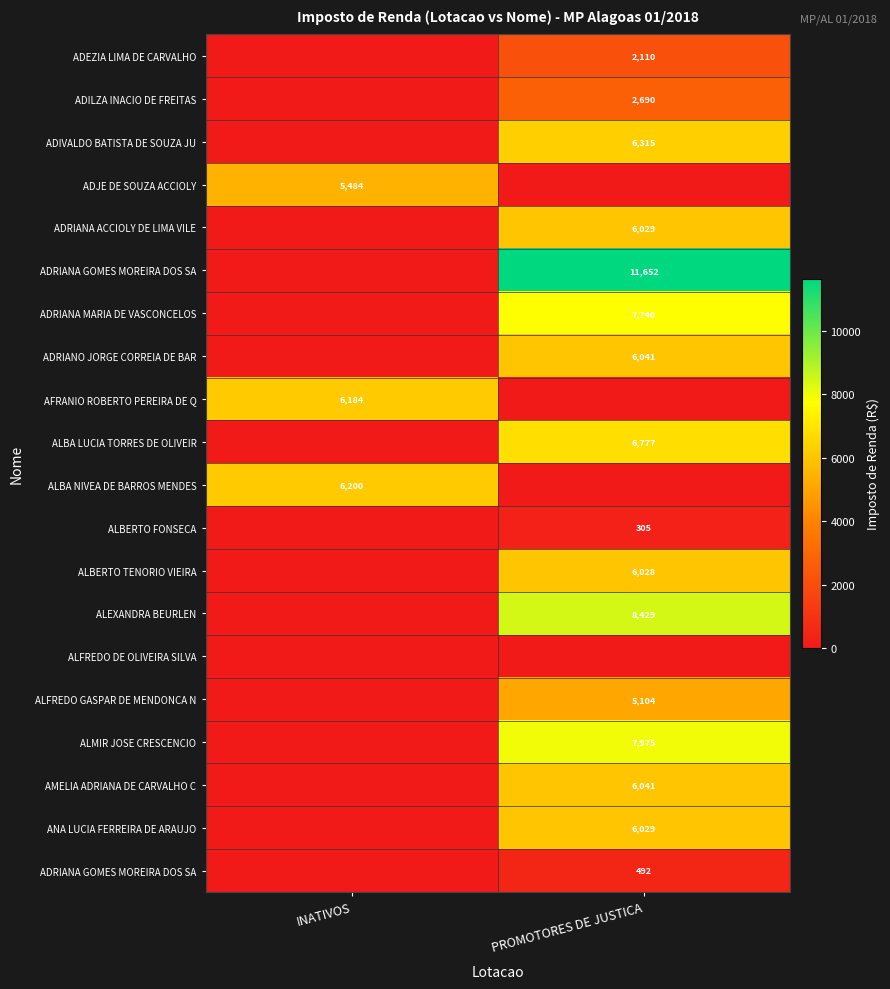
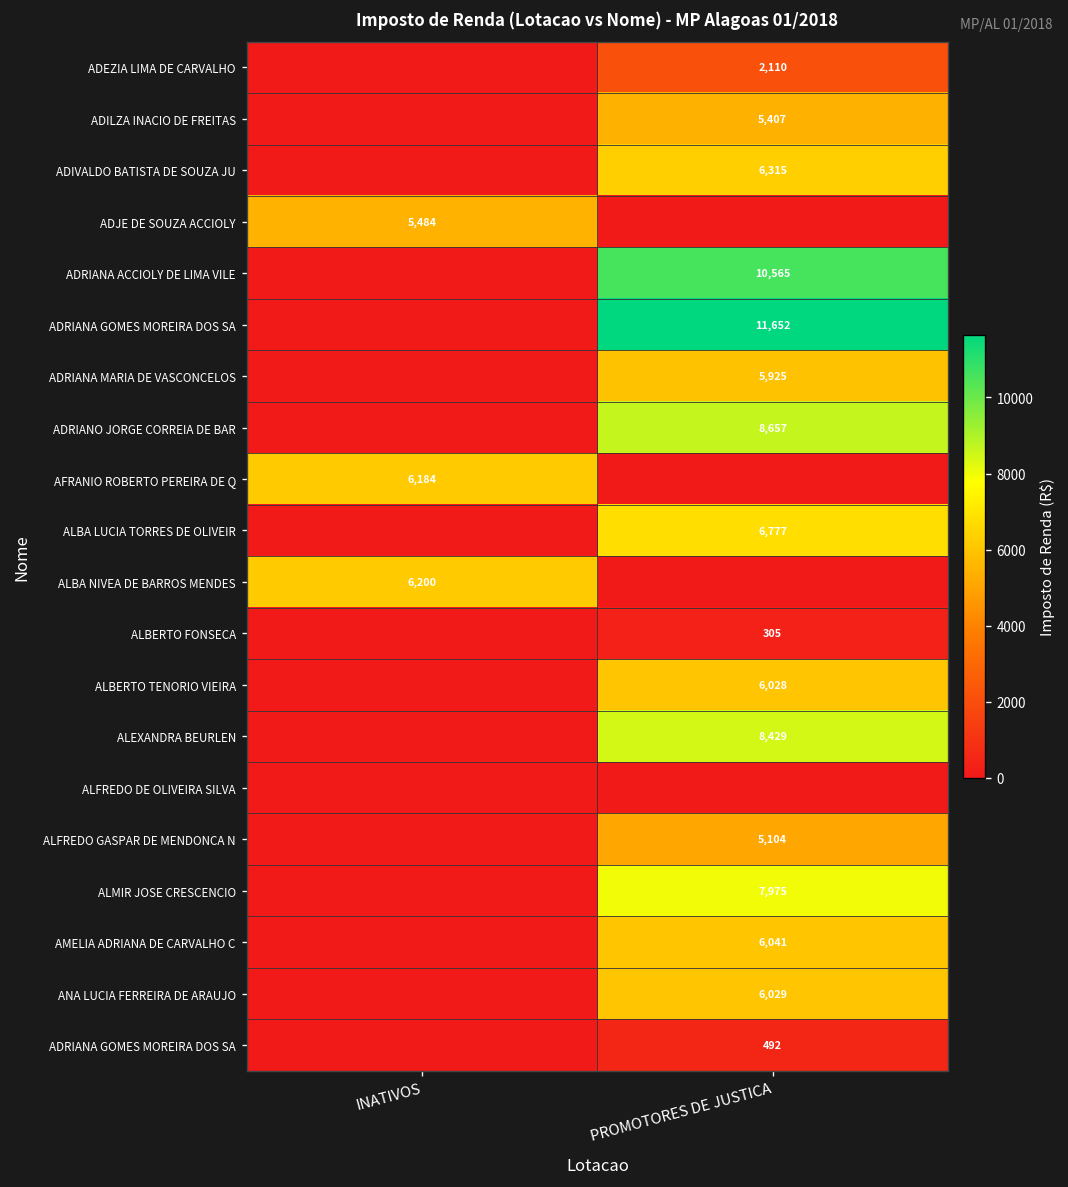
  {
    "ADEZIA LIMA DE CARVALHO": {
      "PROMOTORES DE JUSTICA": "2,110"
    },
    "ADILZA INACIO DE FREITAS": {
-     "PROMOTORES DE JUSTICA": "2,690"
+     "PROMOTORES DE JUSTICA": "5,407"
    },
    "ADIVALDO BATISTA DE SOUZA JU": {
      "PROMOTORES DE JUSTICA": "6,315"
    },
    "ADJE DE SOUZA ACCIOLY": {
      "INATIVOS": "5,484"
    },
    "ADRIANA ACCIOLY DE LIMA VILE": {
-     "PROMOTORES DE JUSTICA": "6,029"
+     "PROMOTORES DE JUSTICA": "10,565"
    },
    "ADRIANA MARIA DE VASCONCELOS": {
-     "PROMOTORES DE JUSTICA": "7,740"
+     "PROMOTORES DE JUSTICA": "5,925"
    },
    "ADRIANO JORGE CORREIA DE BAR": {
-     "PROMOTORES DE JUSTICA": "6,041"
+     "PROMOTORES DE JUSTICA": "8,657"
    },
    "AFRANIO ROBERTO PEREIRA DE Q": {
      "INATIVOS": "6,184"
    },
    "ALBA LUCIA TORRES DE OLIVEIR": {
      "PROMOTORES DE JUSTICA": "6,777"
    },
    "ALBA NIVEA DE BARROS MENDES": {
      "INATIVOS": "6,200"
    },
    "ALBERTO FONSECA": {
      "PROMOTORES DE JUSTICA": "305"
    },
    "ALBERTO TENORIO VIEIRA": {
      "PROMOTORES DE JUSTICA": "6,028"
    },
    "ALEXANDRA BEURLEN": {
      "PROMOTORES DE JUSTICA": "8,429"
    },
    "ALFREDO GASPAR DE MENDONCA N": {
      "PROMOTORES DE JUSTICA": "5,104"
    },
    "ALMIR JOSE CRESCENCIO": {
      "PROMOTORES DE JUSTICA": "7,975"
    },
    "AMELIA ADRIANA DE CARVALHO C": {
      "PROMOTORES DE JUSTICA": "6,041"
    },
    "ANA LUCIA FERREIRA DE ARAUJO": {
      "PROMOTORES DE JUSTICA": "6,029"
    }
  }
